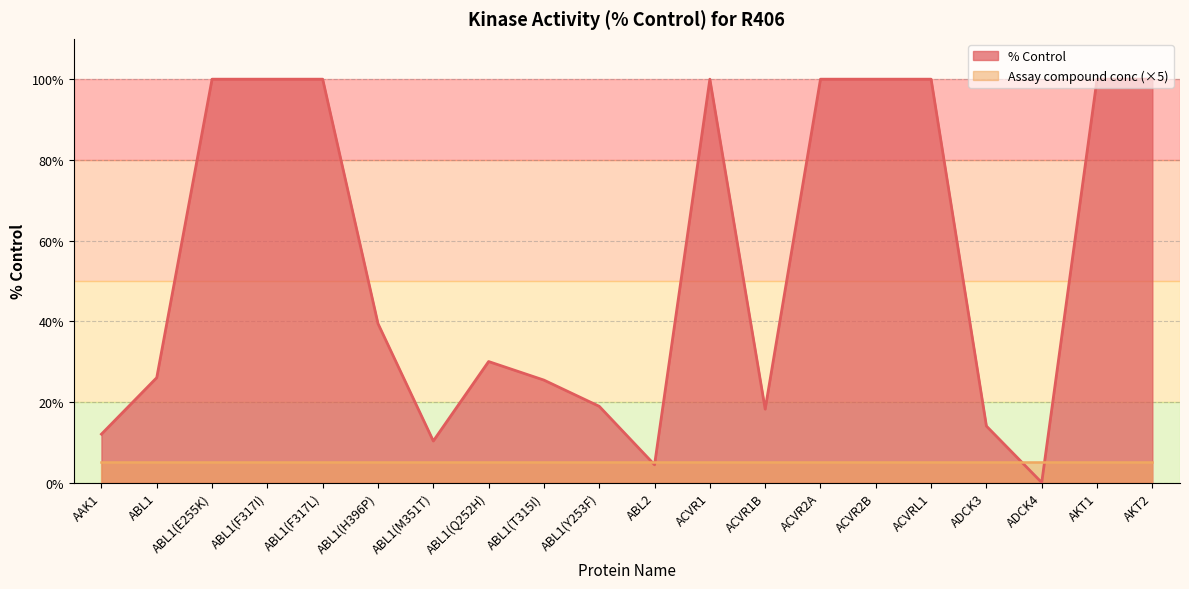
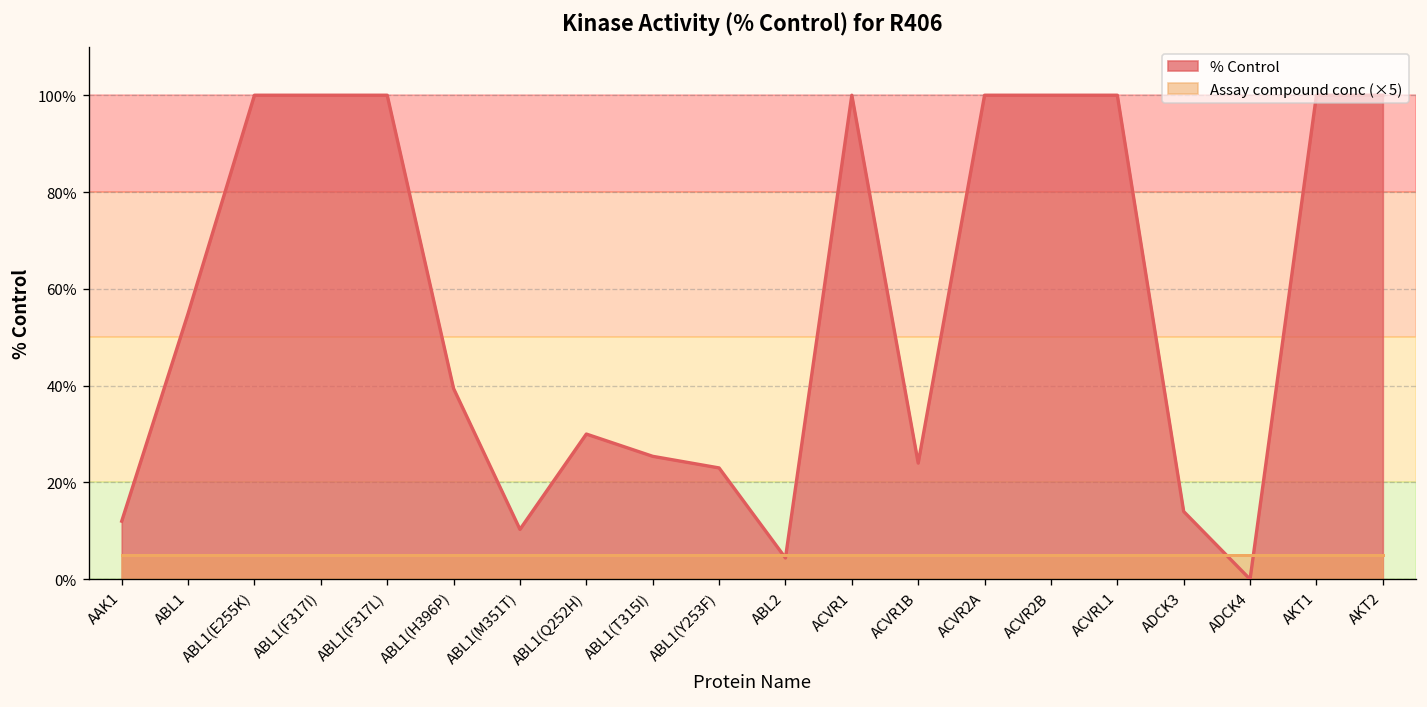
  {
    "% Control": {
      "AAK1": "12%",
-     "ABL1": "26%",
+     "ABL1": "55%",
      "ABL1(E255K)": "100%",
      "ABL1(F317I)": "100%",
      "ABL1(F317L)": "100%",
      "ABL1(H396P)": "39%",
      "ABL1(M351T)": "10%",
      "ABL1(Q252H)": "30%",
      "ABL1(T315I)": "25%",
-     "ABL1(Y253F)": "19%",
+     "ABL1(Y253F)": "23%",
      "ACVR1": "100%",
-     "ACVR1B": "18%",
+     "ACVR1B": "24%",
      "ACVR2A": "100%",
      "ACVR2B": "100%",
      "ACVRL1": "100%",
      "ADCK3": "14%",
      "ADCK4": "0%"
    },
    "Assay compound conc (×5)": {
      "AAK1": "5%",
      "ABL1": "5%",
      "ABL1(E255K)": "5%",
      "ABL1(F317I)": "5%",
      "ABL1(F317L)": "5%",
      "ABL1(H396P)": "5%",
      "ABL1(M351T)": "5%",
      "ABL1(Q252H)": "5%",
      "ABL1(T315I)": "5%",
      "ABL1(Y253F)": "5%",
      "ACVR1": "5%",
      "ACVR1B": "5%",
      "ACVR2A": "5%",
      "ACVR2B": "5%",
      "ACVRL1": "5%",
      "ADCK3": "5%",
      "ADCK4": "5%",
      "AKT1": "5%",
      "AKT2": "5%"
    }
  }
